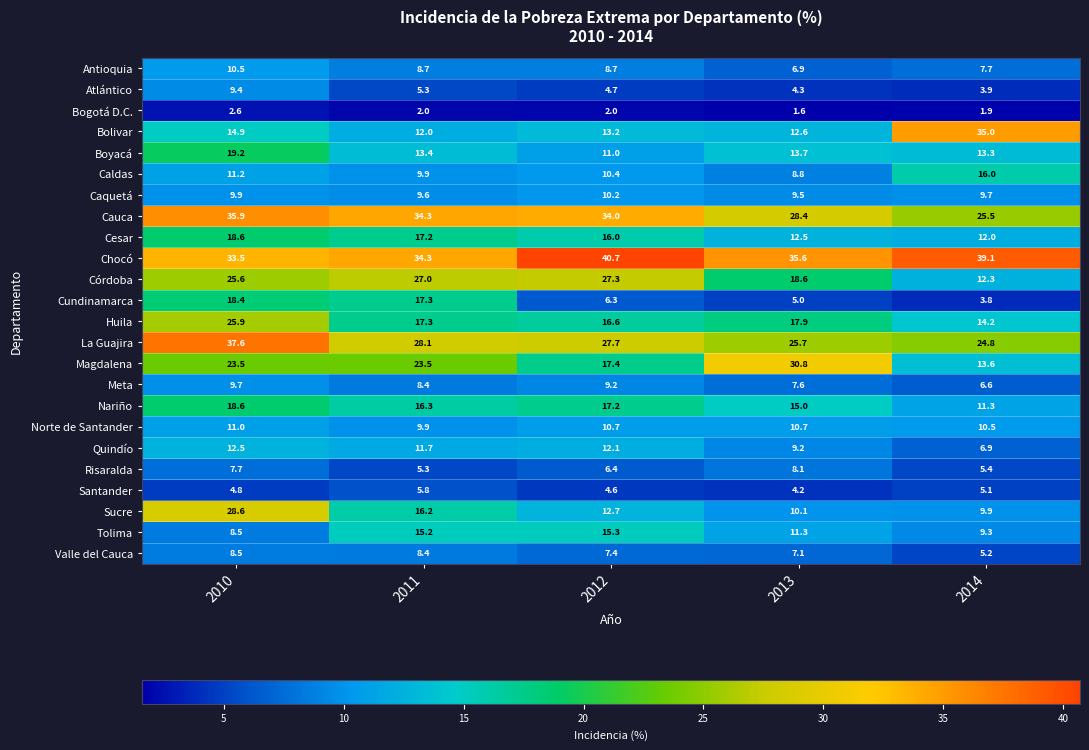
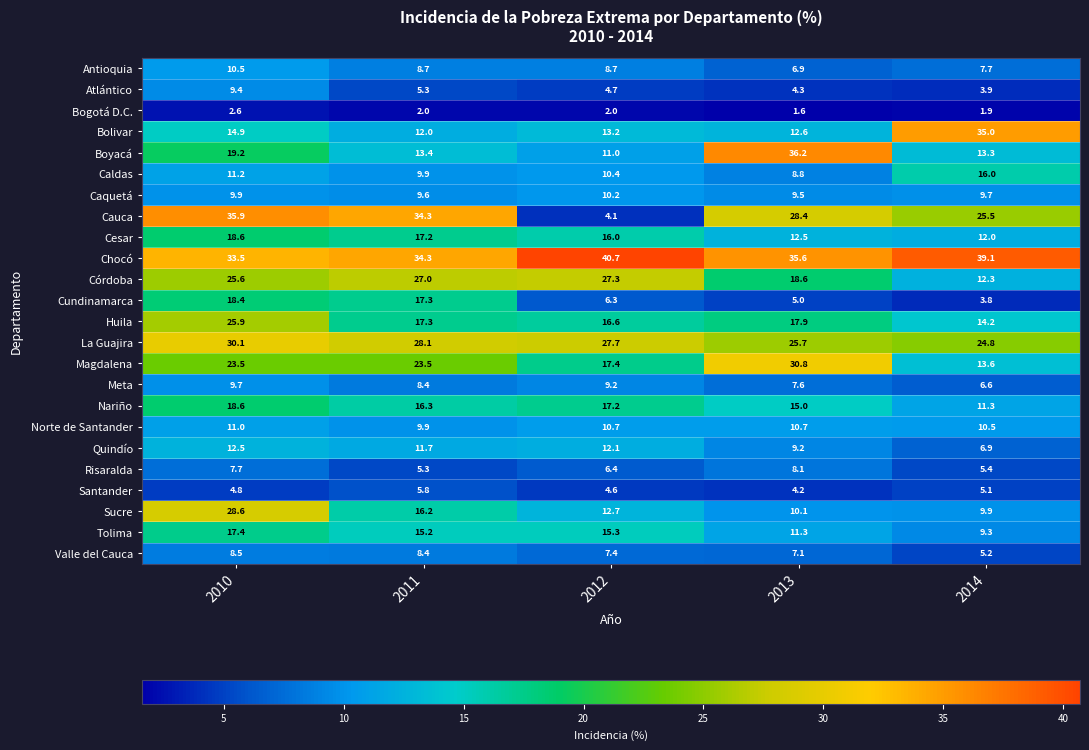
  {
    "Antioquia": {
      "2010": 10.5,
      "2011": 8.7,
      "2012": 8.7,
      "2013": 6.9,
      "2014": 7.7
    },
    "Atlántico": {
      "2010": 9.4,
      "2011": 5.3,
      "2012": 4.7,
      "2013": 4.3,
      "2014": 3.9
    },
    "Bogotá D.C.": {
      "2010": 2.6,
      "2011": 2.0,
      "2012": 2.0,
      "2013": 1.6,
      "2014": 1.9
    },
    "Bolivar": {
      "2010": 14.9,
      "2011": 12.0,
      "2012": 13.2,
      "2013": 12.6,
      "2014": 35.0
    },
    "Boyacá": {
      "2010": 19.2,
      "2011": 13.4,
      "2012": 11.0,
-     "2013": 13.7,
+     "2013": 36.2,
      "2014": 13.3
    },
    "Caldas": {
      "2010": 11.2,
      "2011": 9.9,
      "2012": 10.4,
      "2013": 8.8,
      "2014": 16.0
    },
    "Caquetá": {
      "2010": 9.9,
      "2011": 9.6,
      "2012": 10.2,
      "2013": 9.5,
      "2014": 9.7
    },
    "Cauca": {
      "2010": 35.9,
      "2011": 34.3,
-     "2012": 34.0,
+     "2012": 4.1,
      "2013": 28.4,
      "2014": 25.5
    },
    "Cesar": {
      "2010": 18.6,
      "2011": 17.2,
      "2012": 16.0,
      "2013": 12.5,
      "2014": 12.0
    },
    "Chocó": {
      "2010": 33.5,
      "2011": 34.3,
      "2012": 40.7,
      "2013": 35.6,
      "2014": 39.1
    },
    "Córdoba": {
      "2010": 25.6,
      "2011": 27.0,
      "2012": 27.3,
      "2013": 18.6,
      "2014": 12.3
    },
    "Cundinamarca": {
      "2010": 18.4,
      "2011": 17.3,
      "2012": 6.3,
      "2013": 5.0,
      "2014": 3.8
    },
    "Huila": {
      "2010": 25.9,
      "2011": 17.3,
      "2012": 16.6,
      "2013": 17.9,
      "2014": 14.2
    },
    "La Guajira": {
-     "2010": 37.6,
+     "2010": 30.1,
      "2011": 28.1,
      "2012": 27.7,
      "2013": 25.7,
      "2014": 24.8
    },
    "Magdalena": {
      "2010": 23.5,
      "2011": 23.5,
      "2012": 17.4,
      "2013": 30.8,
      "2014": 13.6
    },
    "Meta": {
      "2010": 9.7,
      "2011": 8.4,
      "2012": 9.2,
      "2013": 7.6,
      "2014": 6.6
    },
    "Nariño": {
      "2010": 18.6,
      "2011": 16.3,
      "2012": 17.2,
      "2013": 15.0,
      "2014": 11.3
    },
    "Norte de Santander": {
      "2010": 11.0,
      "2011": 9.9,
      "2012": 10.7,
      "2013": 10.7,
      "2014": 10.5
    },
    "Quindío": {
      "2010": 12.5,
      "2011": 11.7,
      "2012": 12.1,
      "2013": 9.2,
      "2014": 6.9
    },
    "Risaralda": {
      "2010": 7.7,
      "2011": 5.3,
      "2012": 6.4,
      "2013": 8.1,
      "2014": 5.4
    },
    "Santander": {
      "2010": 4.8,
      "2011": 5.8,
      "2012": 4.6,
      "2013": 4.2,
      "2014": 5.1
    },
    "Sucre": {
      "2010": 28.6,
      "2011": 16.2,
      "2012": 12.7,
      "2013": 10.1,
      "2014": 9.9
    },
    "Tolima": {
-     "2010": 8.5,
+     "2010": 17.4,
      "2011": 15.2,
      "2012": 15.3,
      "2013": 11.3,
      "2014": 9.3
    },
    "Valle del Cauca": {
      "2010": 8.5,
      "2011": 8.4,
      "2012": 7.4,
      "2013": 7.1,
      "2014": 5.2
    }
  }
